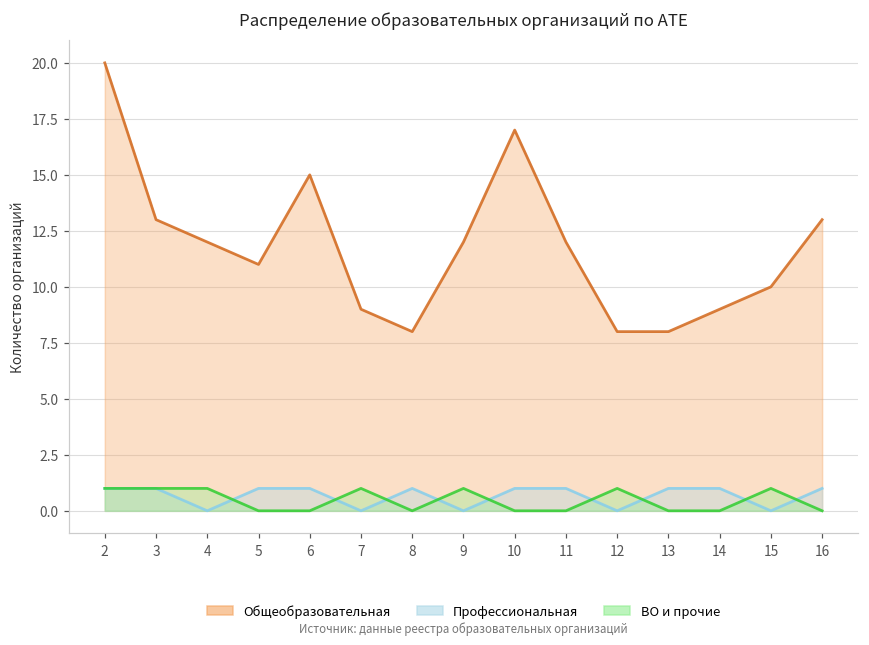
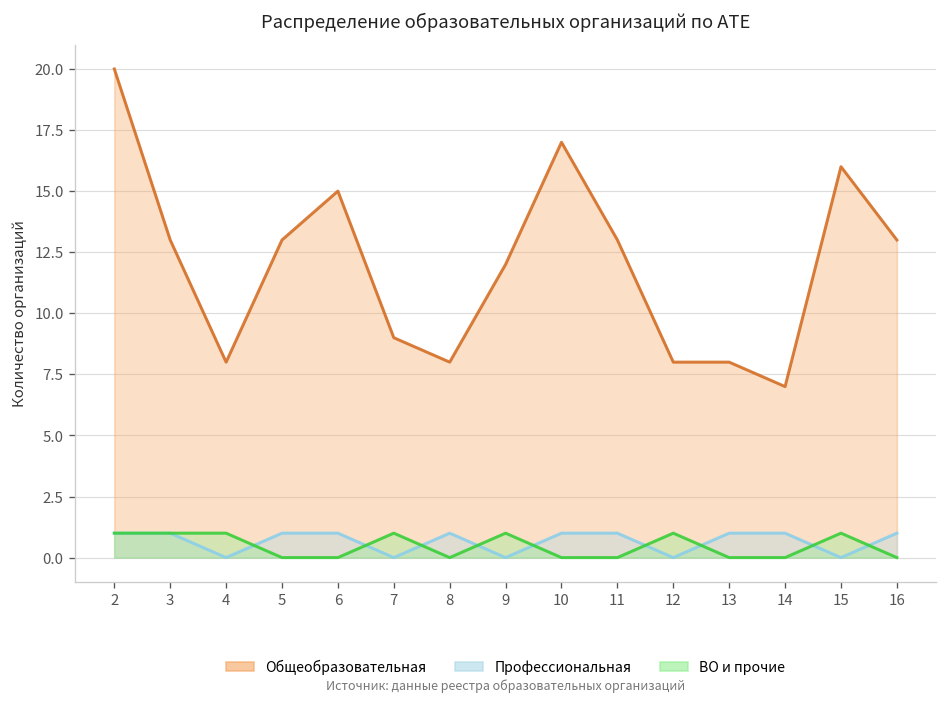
  {
    "Общеобразовательная": {
      "2": 20,
      "3": 13,
-     "4": 12,
-     "5": 11,
+     "4": 8,
+     "5": 13,
      "6": 15,
      "7": 9,
      "8": 8,
      "9": 12,
      "10": 17,
-     "11": 12,
+     "11": 13,
      "12": 8,
      "13": 8,
-     "14": 9,
-     "15": 10,
+     "14": 7,
+     "15": 16,
      "16": 13
    }
  }
